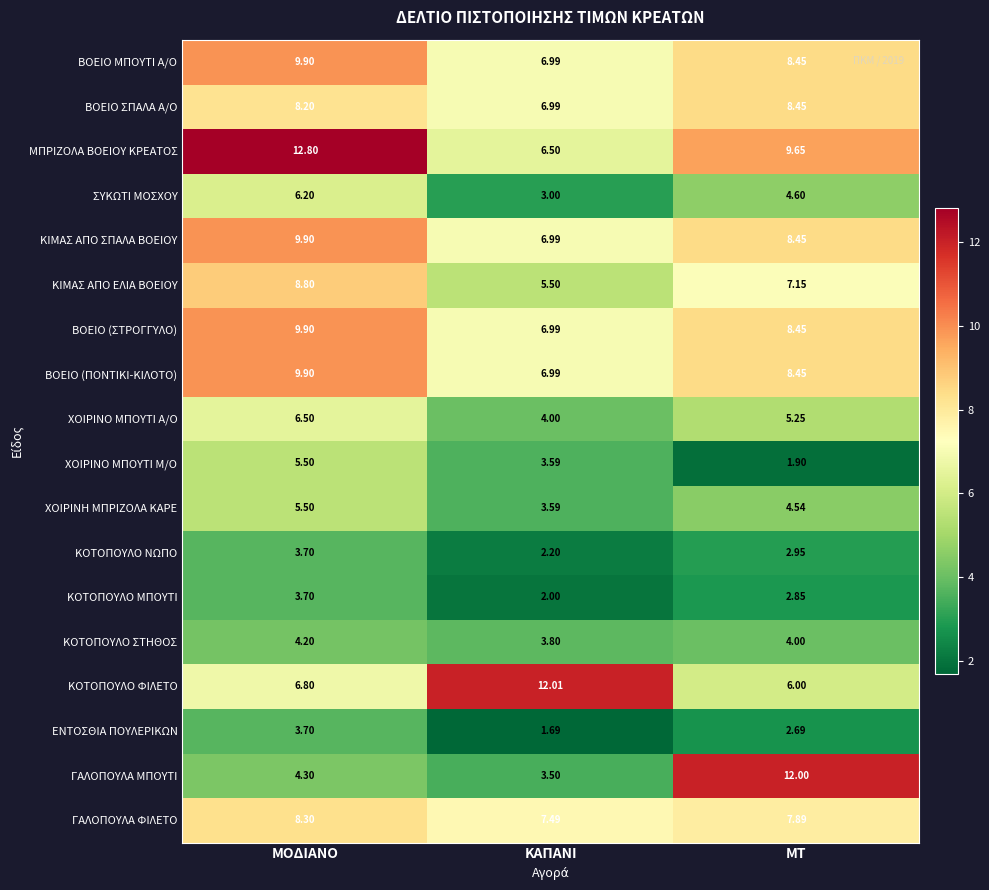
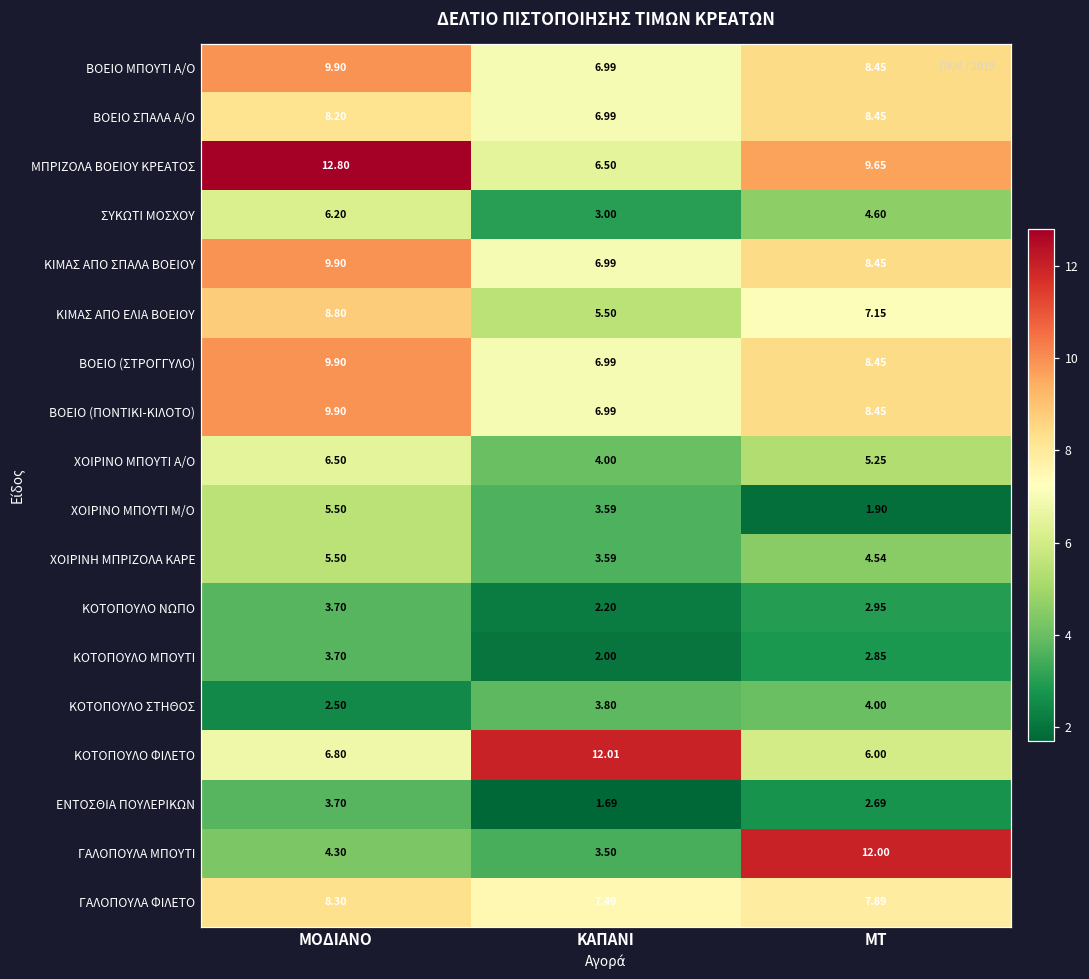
  {
    "ΒΟΕΙΟ ΜΠΟΥΤΙ Α/Ο": {
      "ΜΟΔΙΑΝΟ": 9.90,
      "ΚΑΠΑΝΙ": 6.99
    },
    "ΒΟΕΙΟ ΣΠΑΛΑ Α/Ο": {
      "ΜΟΔΙΑΝΟ": 8.20,
      "ΚΑΠΑΝΙ": 6.99,
      "ΜΤ": 8.45
    },
    "ΜΠΡΙΖΟΛΑ ΒΟΕΙΟΥ ΚΡΕΑΤΟΣ": {
      "ΜΟΔΙΑΝΟ": 12.80,
      "ΚΑΠΑΝΙ": 6.50,
      "ΜΤ": 9.65
    },
    "ΣΥΚΩΤΙ ΜΟΣΧΟΥ": {
      "ΜΟΔΙΑΝΟ": 6.20,
      "ΚΑΠΑΝΙ": 3.00,
      "ΜΤ": 4.60
    },
    "ΚΙΜΑΣ ΑΠΟ ΣΠΑΛΑ ΒΟΕΙΟΥ": {
      "ΜΟΔΙΑΝΟ": 9.90,
      "ΚΑΠΑΝΙ": 6.99,
      "ΜΤ": 8.45
    },
    "ΚΙΜΑΣ ΑΠO ΕΛΙΑ ΒΟΕΙΟΥ": {
      "ΜΟΔΙΑΝΟ": 8.80,
      "ΚΑΠΑΝΙ": 5.50,
      "ΜΤ": 7.15
    },
    "ΒΟΕΙΟ (ΣΤΡΟΓΓΥΛΟ)": {
      "ΜΟΔΙΑΝΟ": 9.90,
      "ΚΑΠΑΝΙ": 6.99,
      "ΜΤ": 8.45
    },
    "ΒΟΕΙΟ (ΠΟΝΤΙΚΙ-ΚΙΛΟΤΟ)": {
      "ΜΟΔΙΑΝΟ": 9.90,
      "ΚΑΠΑΝΙ": 6.99,
      "ΜΤ": 8.45
    },
    "ΧΟΙΡΙΝΟ ΜΠΟΥΤΙ Α/Ο": {
      "ΜΟΔΙΑΝΟ": 6.50,
      "ΚΑΠΑΝΙ": 4.00,
      "ΜΤ": 5.25
    },
    "ΧΟΙΡΙΝΟ ΜΠΟΥΤΙ Μ/Ο": {
      "ΜΟΔΙΑΝΟ": 5.50,
      "ΚΑΠΑΝΙ": 3.59,
      "ΜΤ": 1.90
    },
    "ΧΟΙΡΙΝΗ ΜΠΡΙΖΟΛΑ ΚΑΡΕ": {
      "ΜΟΔΙΑΝΟ": 5.50,
      "ΚΑΠΑΝΙ": 3.59,
      "ΜΤ": 4.54
    },
    "ΚΟΤΟΠΟΥΛΟ ΝΩΠΟ": {
      "ΜΟΔΙΑΝΟ": 3.70,
      "ΚΑΠΑΝΙ": 2.20,
      "ΜΤ": 2.95
    },
    "ΚΟΤΟΠΟΥΛΟ ΜΠΟΥΤΙ": {
      "ΜΟΔΙΑΝΟ": 3.70,
      "ΚΑΠΑΝΙ": 2.00,
      "ΜΤ": 2.85
    },
    "ΚΟΤΟΠΟΥΛΟ ΣΤΗΘΟΣ": {
-     "ΜΟΔΙΑΝΟ": 4.20,
+     "ΜΟΔΙΑΝΟ": 2.50,
      "ΚΑΠΑΝΙ": 3.80,
      "ΜΤ": 4.00
    },
    "ΚΟΤΟΠΟΥΛΟ ΦΙΛΕΤΟ": {
      "ΜΟΔΙΑΝΟ": 6.80,
      "ΚΑΠΑΝΙ": 12.01,
      "ΜΤ": 6.00
    },
    "ΕΝΤΟΣΘΙΑ ΠΟΥΛΕΡΙΚΩΝ": {
      "ΜΟΔΙΑΝΟ": 3.70,
      "ΚΑΠΑΝΙ": 1.69,
      "ΜΤ": 2.69
    },
    "ΓΑΛΟΠΟΥΛΑ ΜΠΟΥΤΙ": {
      "ΜΟΔΙΑΝΟ": 4.30,
      "ΚΑΠΑΝΙ": 3.50,
      "ΜΤ": 12.00
    },
    "ΓΑΛΟΠΟΥΛΑ ΦΙΛΕΤΟ": {
      "ΜΟΔΙΑΝΟ": 8.30,
      "ΚΑΠΑΝΙ": 7.49,
      "ΜΤ": 7.89
    }
  }
